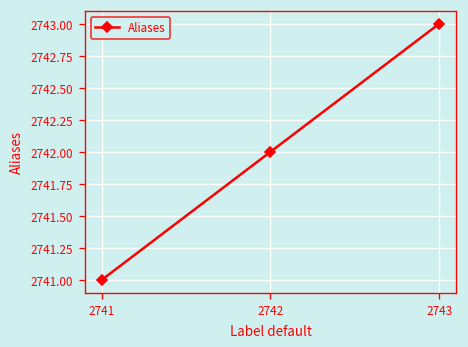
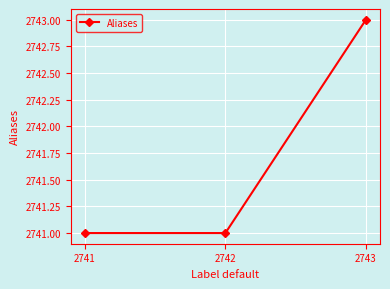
  {
    "2741": 2741,
-   "2742": 2742,
+   "2742": 2741,
    "2743": 2743
  }
